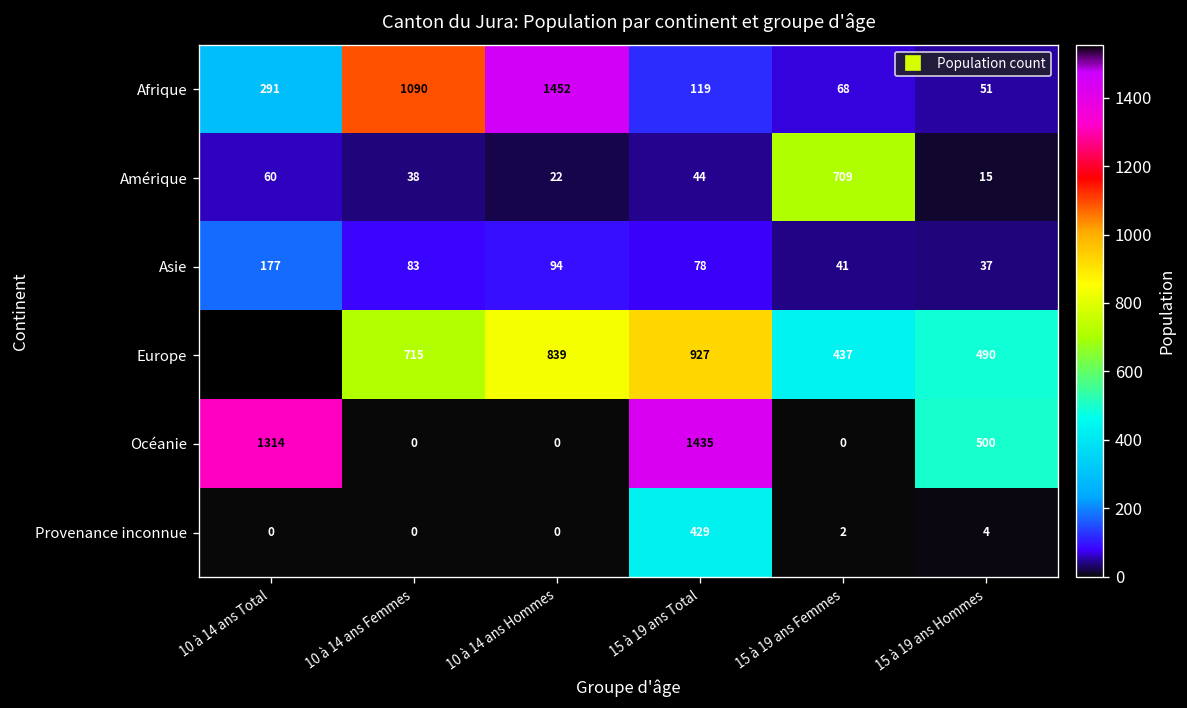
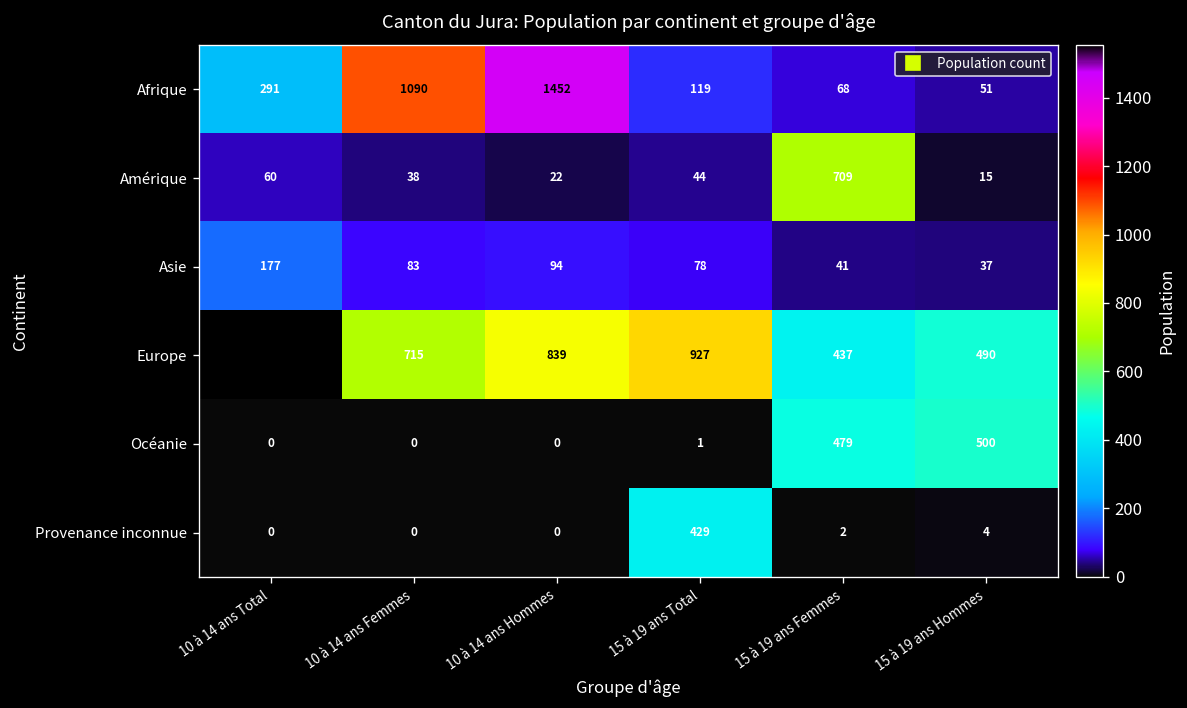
  {
    "Afrique": {
      "10 à 14 ans Total": 291,
      "10 à 14 ans Femmes": 1090,
      "10 à 14 ans Hommes": 1452,
      "15 à 19 ans Total": 119,
      "15 à 19 ans Femmes": 68,
      "15 à 19 ans Hommes": 51
    },
    "Amérique": {
      "10 à 14 ans Total": 60,
      "10 à 14 ans Femmes": 38,
      "10 à 14 ans Hommes": 22,
      "15 à 19 ans Total": 44,
      "15 à 19 ans Femmes": 709,
      "15 à 19 ans Hommes": 15
    },
    "Asie": {
      "10 à 14 ans Total": 177,
      "10 à 14 ans Femmes": 83,
      "10 à 14 ans Hommes": 94,
      "15 à 19 ans Total": 78,
      "15 à 19 ans Femmes": 41,
      "15 à 19 ans Hommes": 37
    },
    "Europe": {
      "10 à 14 ans Femmes": 715,
      "10 à 14 ans Hommes": 839,
      "15 à 19 ans Total": 927,
      "15 à 19 ans Femmes": 437,
      "15 à 19 ans Hommes": 490
    },
    "Océanie": {
-     "10 à 14 ans Total": 1314,
+     "10 à 14 ans Total": 0,
      "10 à 14 ans Femmes": 0,
      "10 à 14 ans Hommes": 0,
-     "15 à 19 ans Total": 1435,
-     "15 à 19 ans Femmes": 0,
+     "15 à 19 ans Total": 1,
+     "15 à 19 ans Femmes": 479,
      "15 à 19 ans Hommes": 500
    },
    "Provenance inconnue": {
      "10 à 14 ans Total": 0,
      "10 à 14 ans Femmes": 0,
      "10 à 14 ans Hommes": 0,
      "15 à 19 ans Total": 429,
      "15 à 19 ans Femmes": 2,
      "15 à 19 ans Hommes": 4
    }
  }
